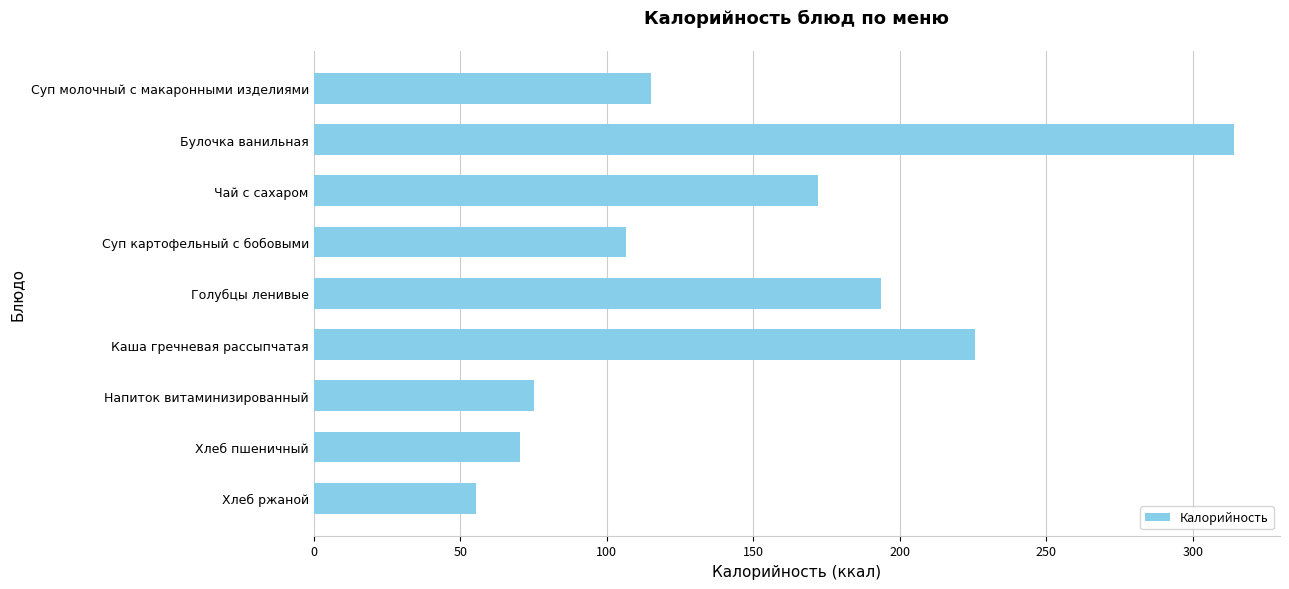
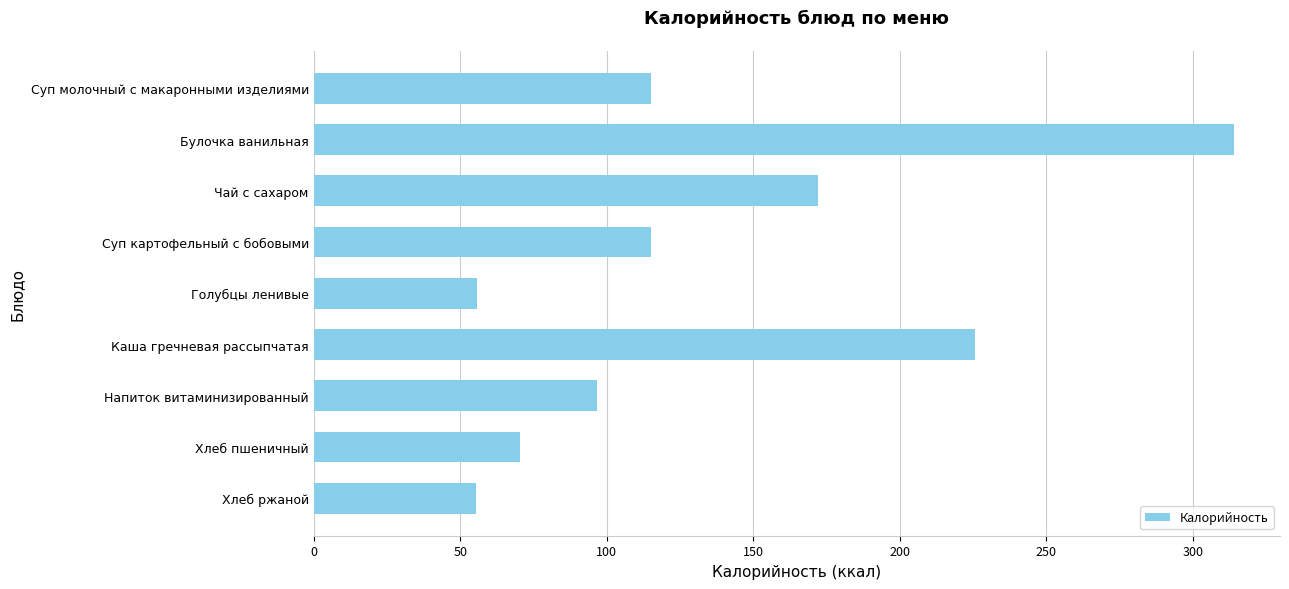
  {
    "Суп молочный с макаронными изделиями": 115,
    "Булочка ванильная": 314,
    "Чай с сахаром": 172,
-   "Суп картофельный с бобовыми": 106,
-   "Голубцы ленивые": 193,
+   "Суп картофельный с бобовыми": 115,
+   "Голубцы ленивые": 56,
    "Каша гречневая рассыпчатая": 226,
-   "Напиток витаминизированный": 75,
+   "Напиток витаминизированный": 97,
    "Хлеб пшеничный": 71,
    "Хлеб ржаной": 55
  }
